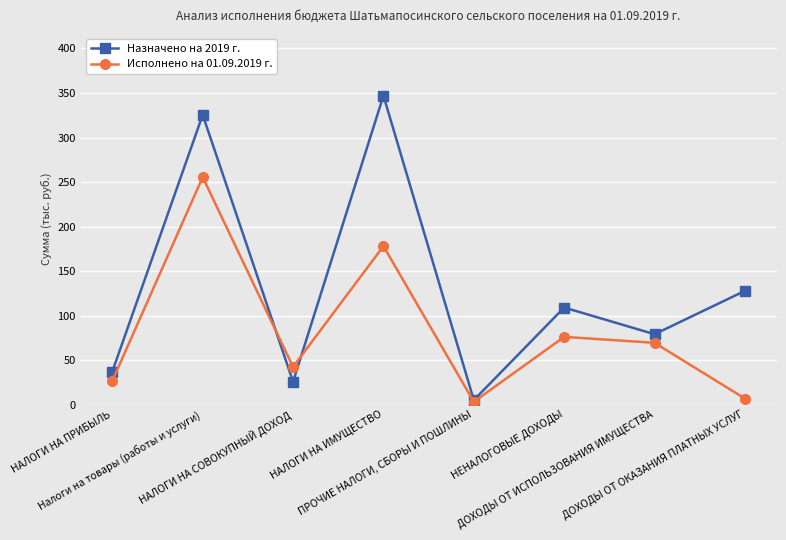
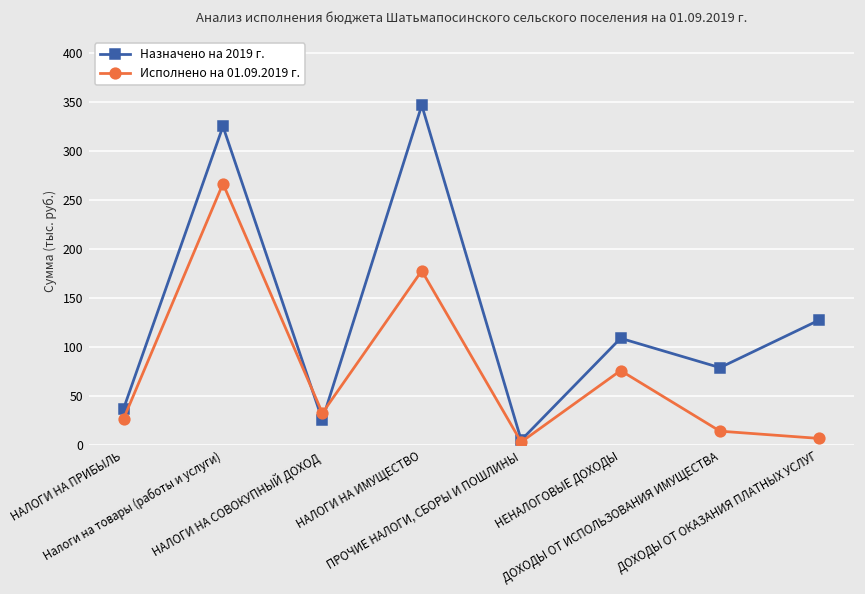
  {
    "Назначено на 2019 г.": {
      "НАЛОГИ НА ПРИБЫЛЬ": 40,
      "Налоги на товары (работы и услуги)": 330,
      "НАЛОГИ НА СОВОКУПНЫЙ ДОХОД": 30,
      "НАЛОГИ НА ИМУЩЕСТВО": 350,
      "НЕНАЛОГОВЫЕ ДОХОДЫ": 110,
      "ДОХОДЫ ОТ ИСПОЛЬЗОВАНИЯ ИМУЩЕСТВА": 80,
      "ДОХОДЫ ОТ ОКАЗАНИЯ ПЛАТНЫХ УСЛУГ": 130
    },
    "Исполнено на 01.09.2019 г.": {
      "НАЛОГИ НА ПРИБЫЛЬ": 30,
-     "Налоги на товары (работы и услуги)": 260,
-     "НАЛОГИ НА СОВОКУПНЫЙ ДОХОД": 40,
+     "Налоги на товары (работы и услуги)": 270,
+     "НАЛОГИ НА СОВОКУПНЫЙ ДОХОД": 30,
      "НАЛОГИ НА ИМУЩЕСТВО": 180,
      "НЕНАЛОГОВЫЕ ДОХОДЫ": 80,
-     "ДОХОДЫ ОТ ИСПОЛЬЗОВАНИЯ ИМУЩЕСТВА": 70,
+     "ДОХОДЫ ОТ ИСПОЛЬЗОВАНИЯ ИМУЩЕСТВА": 10,
      "ДОХОДЫ ОТ ОКАЗАНИЯ ПЛАТНЫХ УСЛУГ": 10
    }
  }
